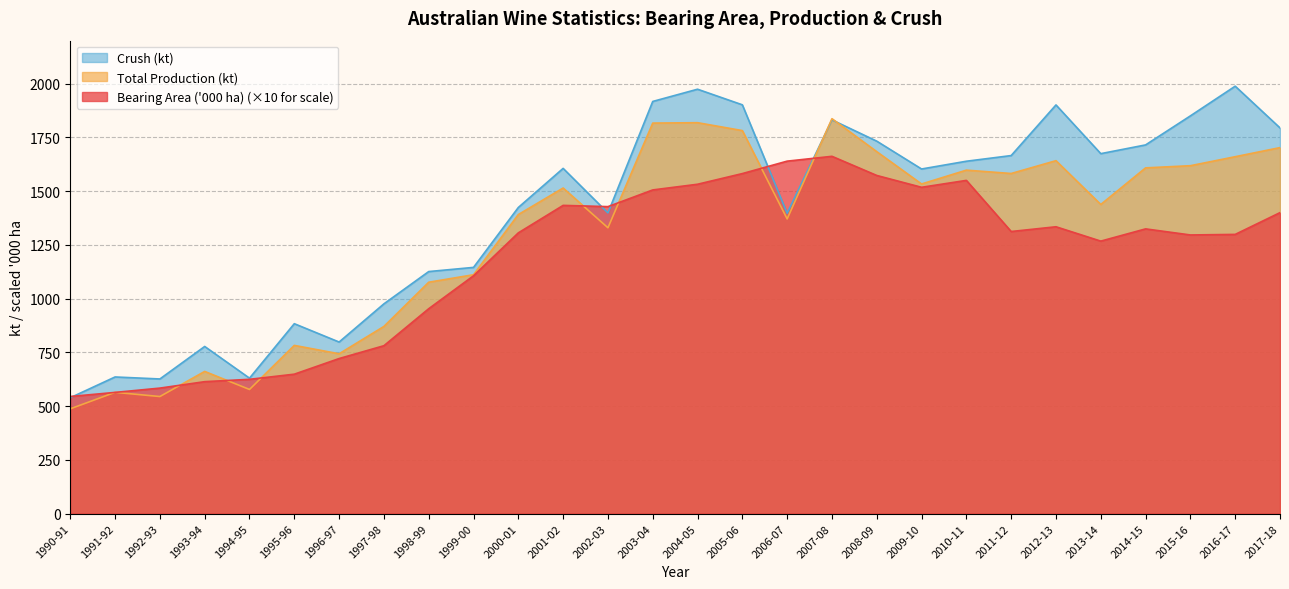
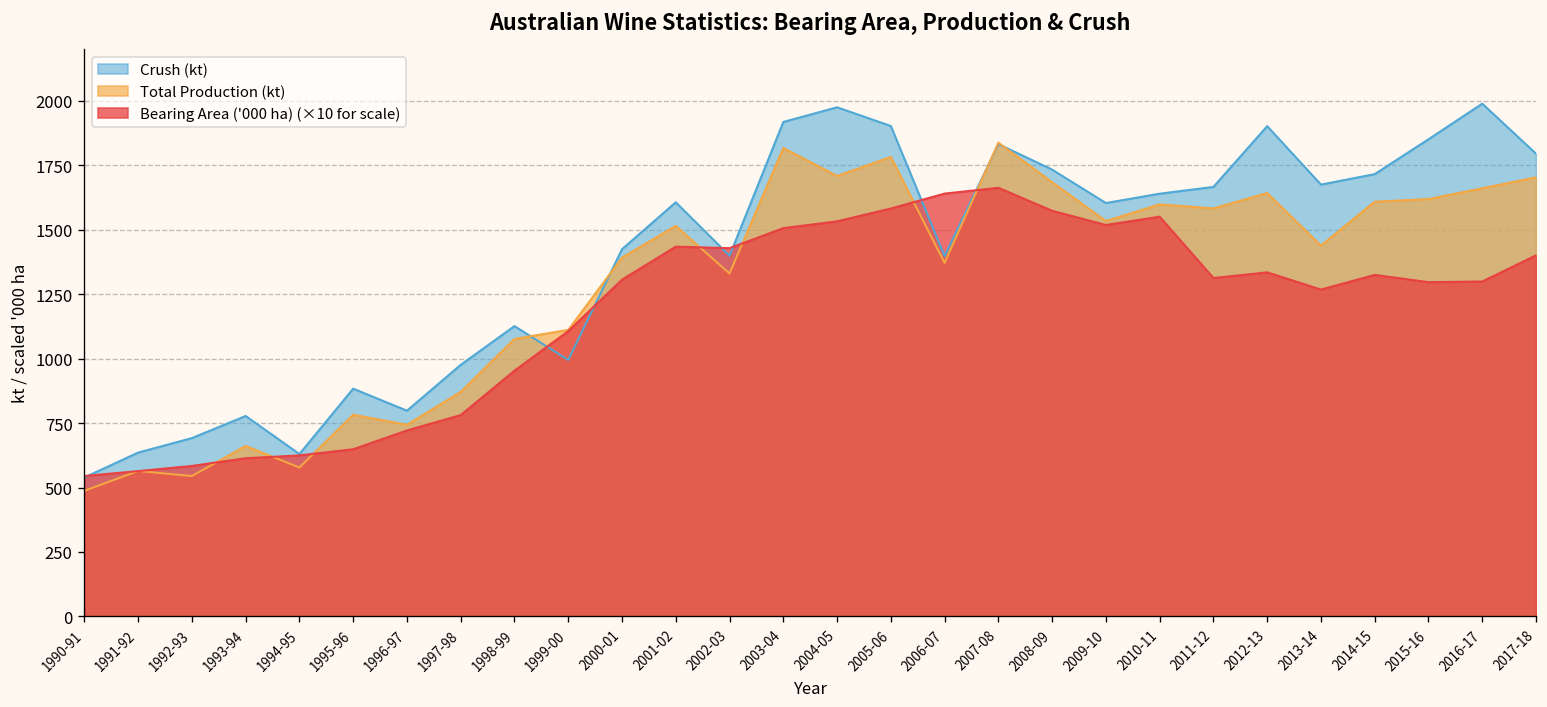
  {
    "Crush (kt)": {
      "1991-92": 640,
-     "1992-93": 630,
+     "1992-93": 690,
      "1993-94": 780,
      "1995-96": 880,
      "1996-97": 800,
      "1997-98": 980,
      "1998-99": 1130,
-     "1999-00": 1150,
+     "1999-00": 990,
      "2000-01": 1420,
      "2001-02": 1610,
      "2002-03": 1400,
      "2003-04": 1920,
      "2004-05": 1970,
      "2005-06": 1900,
      "2006-07": 1400,
      "2008-09": 1730,
      "2009-10": 1600,
      "2010-11": 1640,
      "2011-12": 1670,
      "2012-13": 1900,
      "2013-14": 1670,
      "2014-15": 1720,
      "2015-16": 1850,
      "2016-17": 1990,
      "2017-18": 1790
    },
    "Total Production (kt)": {
      "1990-91": 490,
      "1992-93": 540,
      "1993-94": 660,
      "1994-95": 580,
      "1995-96": 780,
      "1996-97": 740,
      "1997-98": 870,
      "1998-99": 1080,
      "2000-01": 1390,
      "2001-02": 1510,
      "2002-03": 1330,
      "2003-04": 1820,
-     "2004-05": 1820,
+     "2004-05": 1710,
      "2005-06": 1780,
      "2006-07": 1370,
      "2008-09": 1680,
      "2009-10": 1530,
      "2010-11": 1600,
      "2011-12": 1580,
      "2012-13": 1640,
      "2013-14": 1440,
      "2014-15": 1610,
      "2015-16": 1620,
      "2016-17": 1660,
      "2017-18": 1700
    },
    "Bearing Area ('000 ha) (×10 for scale)": {
      "1992-93": 580,
      "1993-94": 610,
      "1995-96": 650,
      "1996-97": 720,
      "1997-98": 780,
      "1998-99": 950,
      "2000-01": 1310,
      "2001-02": 1430,
      "2002-03": 1430,
      "2003-04": 1510,
      "2004-05": 1530,
      "2005-06": 1580,
      "2006-07": 1640,
      "2007-08": 1660,
      "2008-09": 1570,
      "2009-10": 1520,
      "2010-11": 1550,
      "2011-12": 1310,
      "2012-13": 1330,
      "2013-14": 1270,
      "2014-15": 1320,
      "2015-16": 1300,
      "2016-17": 1300,
      "2017-18": 1400
    }
  }
